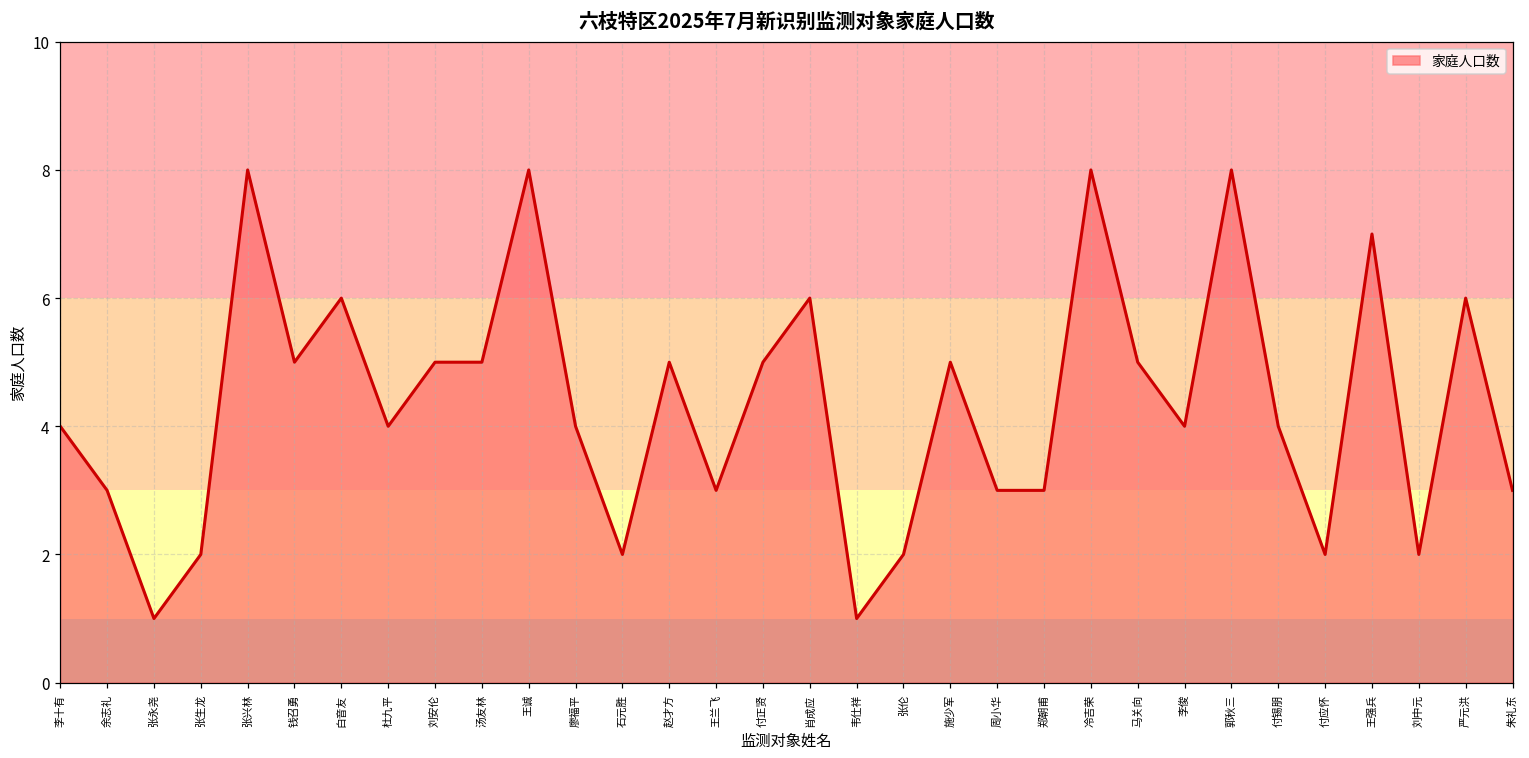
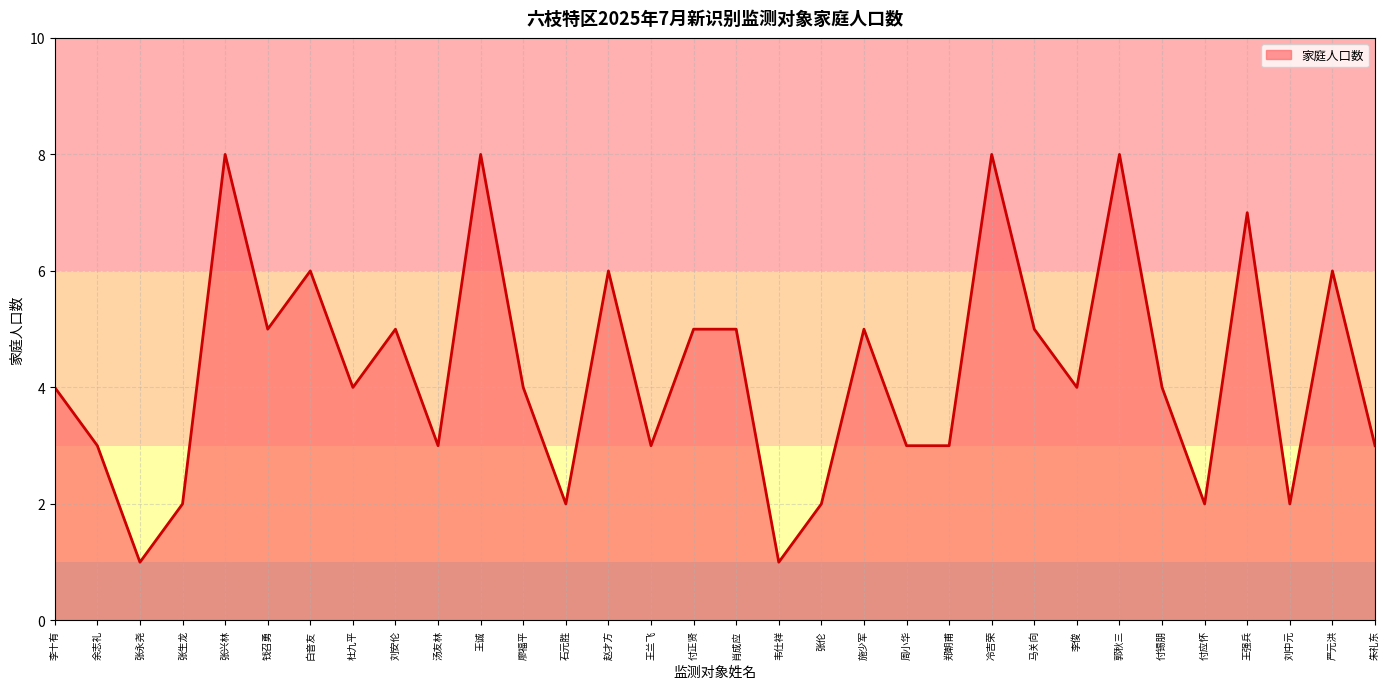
  {
    "李十有": 4,
    "余志礼": 3,
    "张永尧": 1,
    "张生龙": 2,
    "张兴林": 8,
    "钱召勇": 5,
    "白音友": 6,
    "杜九平": 4,
    "刘安伦": 5,
-   "汤友林": 5,
+   "汤友林": 3,
    "王诚": 8,
    "廖福平": 4,
    "石元胜": 2,
-   "赵才方": 5,
+   "赵才方": 6,
    "王兰飞": 3,
    "付正贤": 5,
-   "肖成应": 6,
+   "肖成应": 5,
    "韦仕祥": 1,
    "张伦": 2,
    "施少军": 5,
    "周小华": 3,
    "郑朝甫": 3,
    "冷吉荣": 8,
    "马关向": 5,
    "李俊": 4,
    "郭秋三": 8,
    "付锡朋": 4,
    "付应怀": 2,
    "王强兵": 7,
    "刘中元": 2,
    "严元洪": 6,
    "朱礼东": 3
  }
